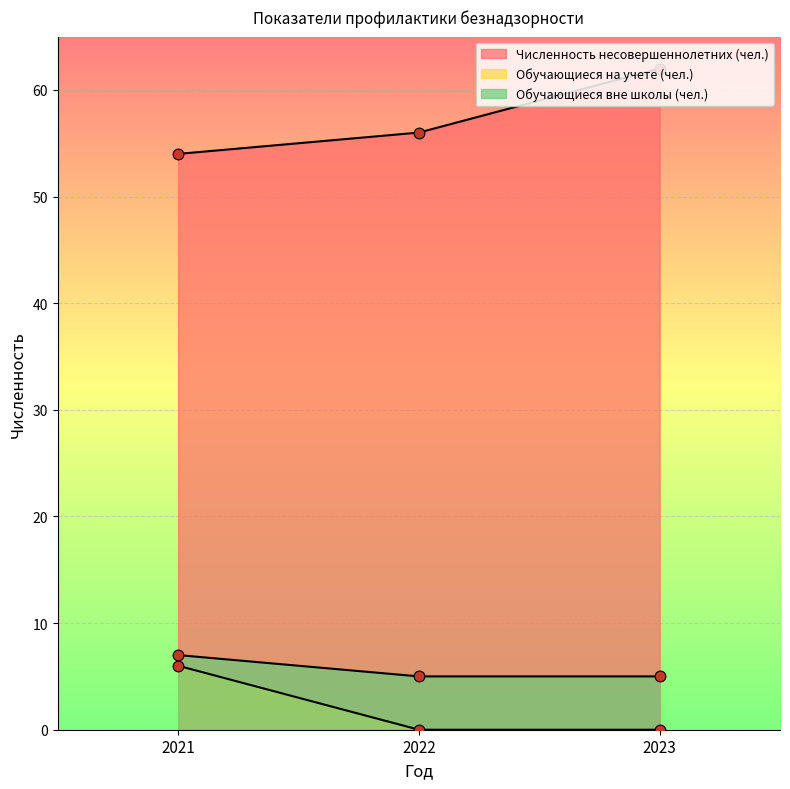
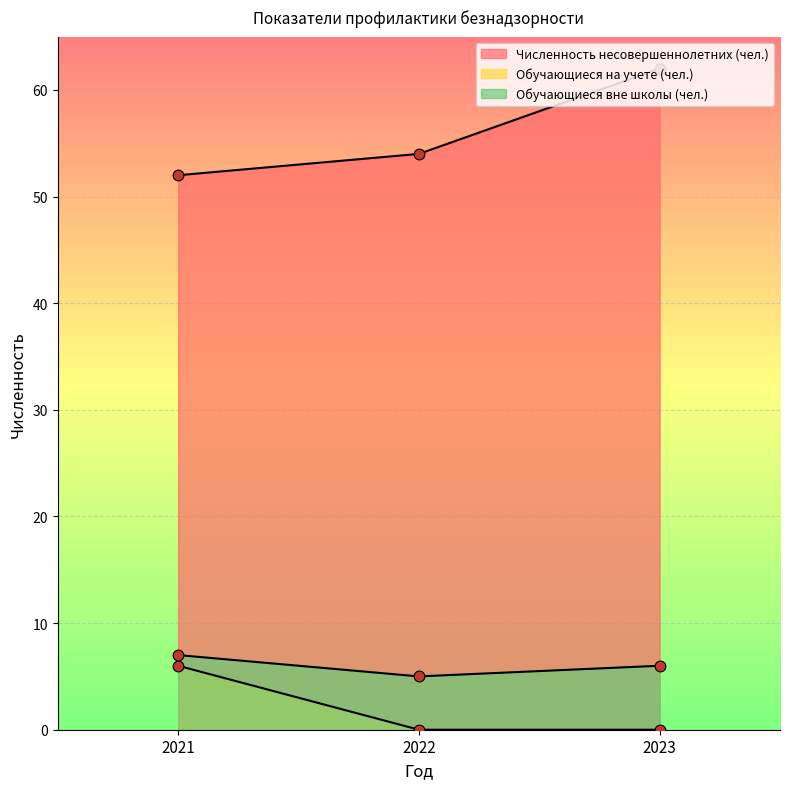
  {
    "Численность несовершеннолетних (чел.)": {
-     "2021": 54,
-     "2022": 56
+     "2021": 52,
+     "2022": 54
    },
    "Обучающиеся на учете (чел.)": {
      "2021": 6,
      "2022": 0,
      "2023": 0
    },
    "Обучающиеся вне школы (чел.)": {
      "2021": 7,
      "2022": 5,
-     "2023": 5
+     "2023": 6
    }
  }
